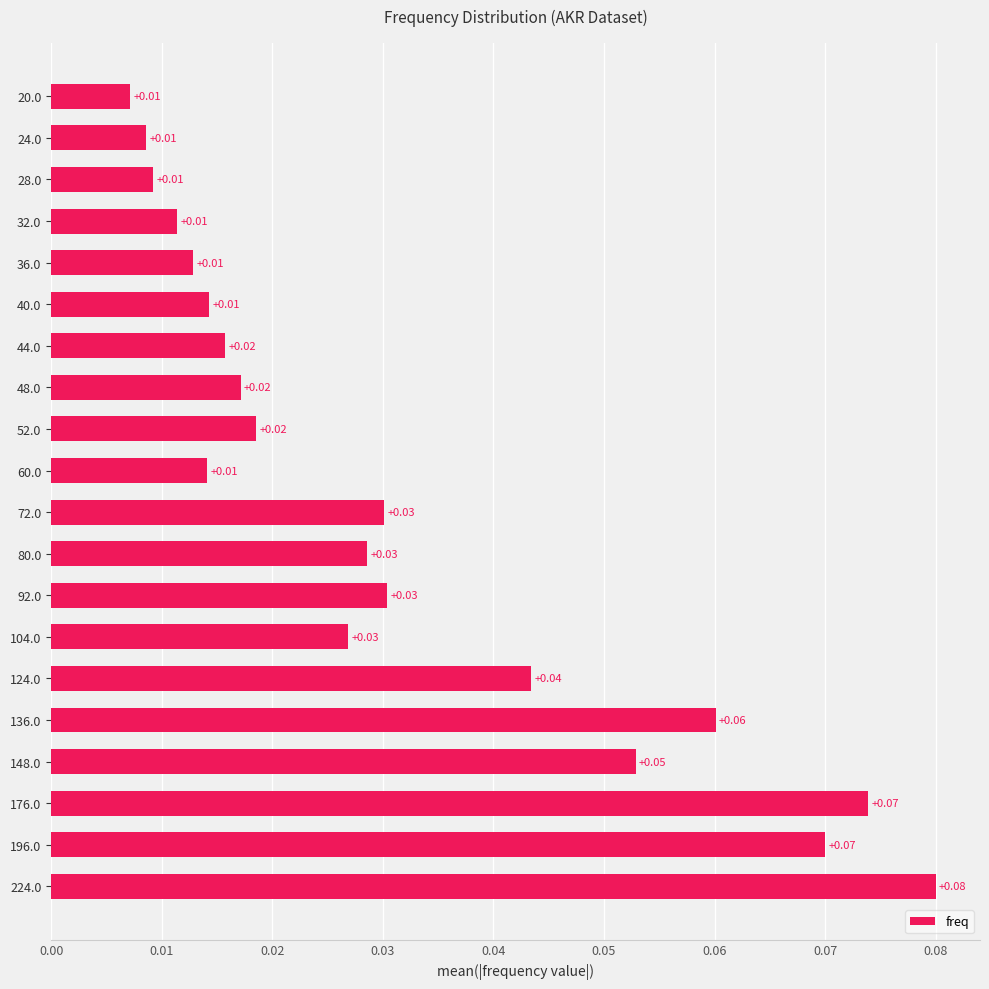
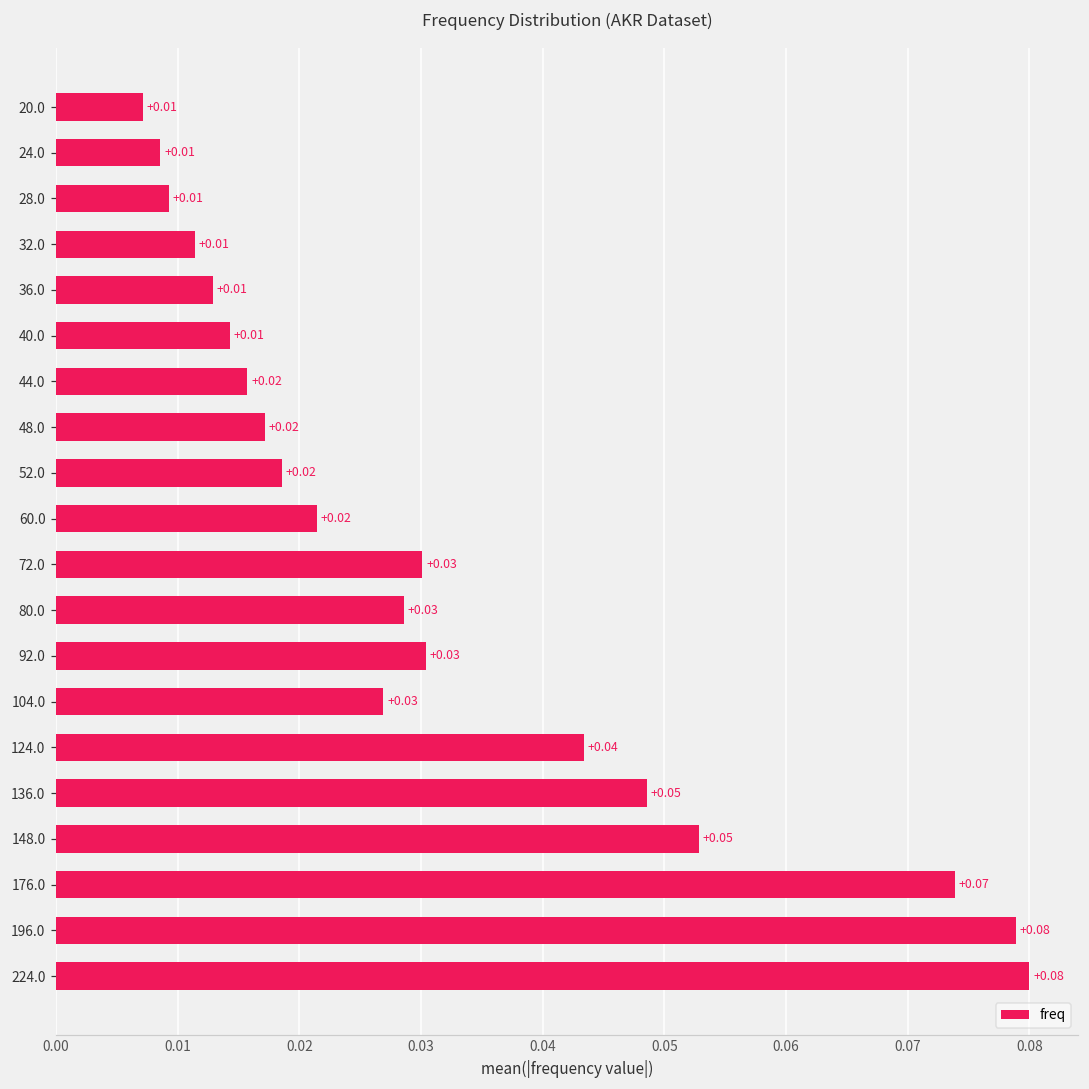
  {
    "20.0": "+0.01",
    "24.0": "+0.01",
    "28.0": "+0.01",
    "32.0": "+0.01",
    "36.0": "+0.01",
    "40.0": "+0.01",
    "44.0": "+0.02",
    "48.0": "+0.02",
    "52.0": "+0.02",
-   "60.0": "+0.01",
+   "60.0": "+0.02",
    "72.0": "+0.03",
    "80.0": "+0.03",
    "92.0": "+0.03",
    "104.0": "+0.03",
    "124.0": "+0.04",
-   "136.0": "+0.06",
+   "136.0": "+0.05",
    "148.0": "+0.05",
    "176.0": "+0.07",
-   "196.0": "+0.07",
+   "196.0": "+0.08",
    "224.0": "+0.08"
  }
